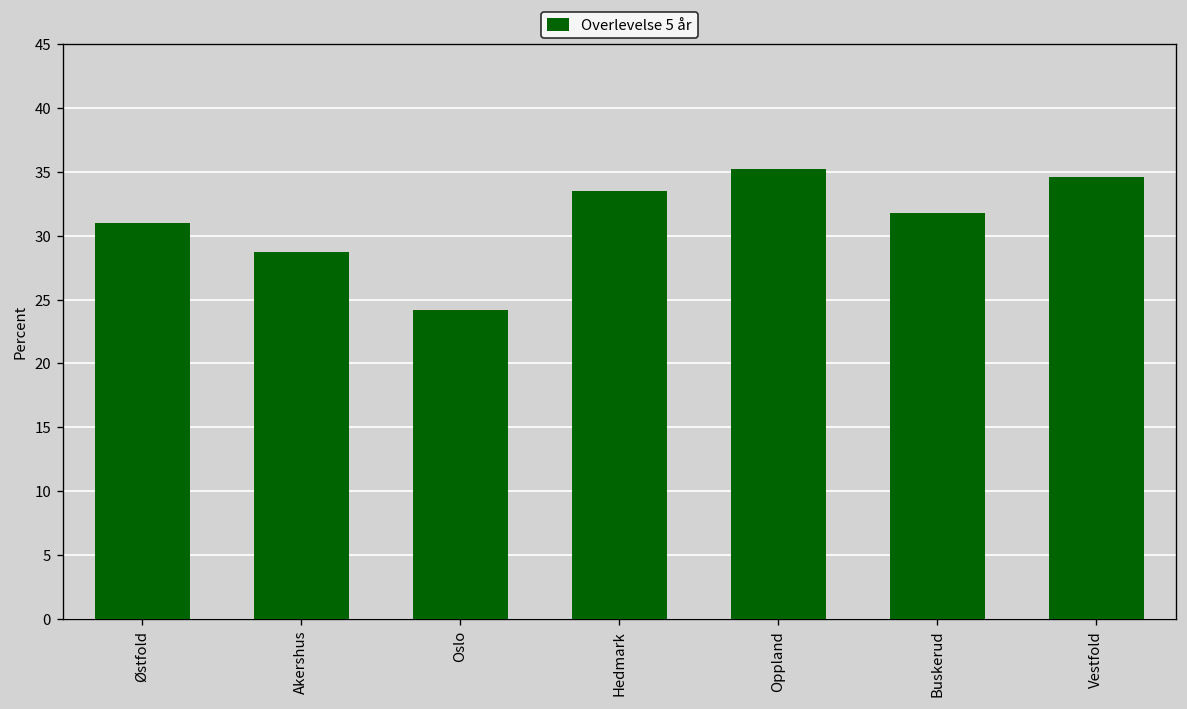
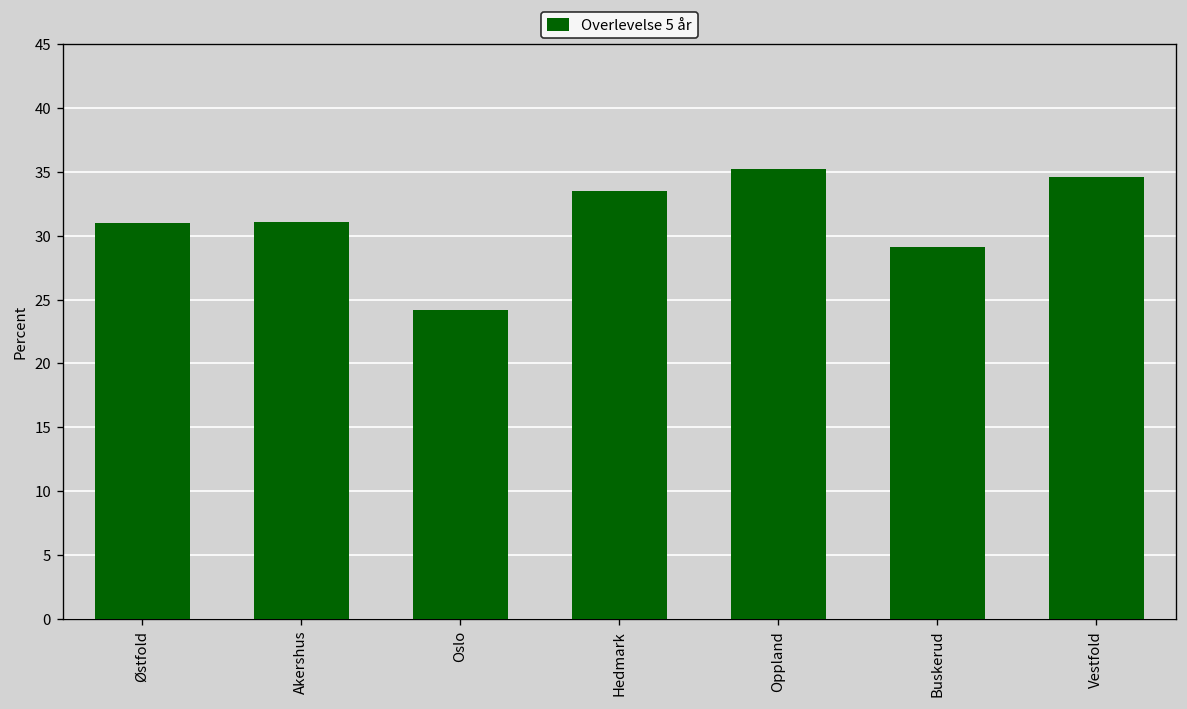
  {
    "Østfold": 31.0,
-   "Akershus": 28.7,
+   "Akershus": 31.1,
    "Oslo": 24.2,
    "Hedmark": 33.5,
    "Oppland": 35.2,
-   "Buskerud": 31.8,
+   "Buskerud": 29.1,
    "Vestfold": 34.6
  }
